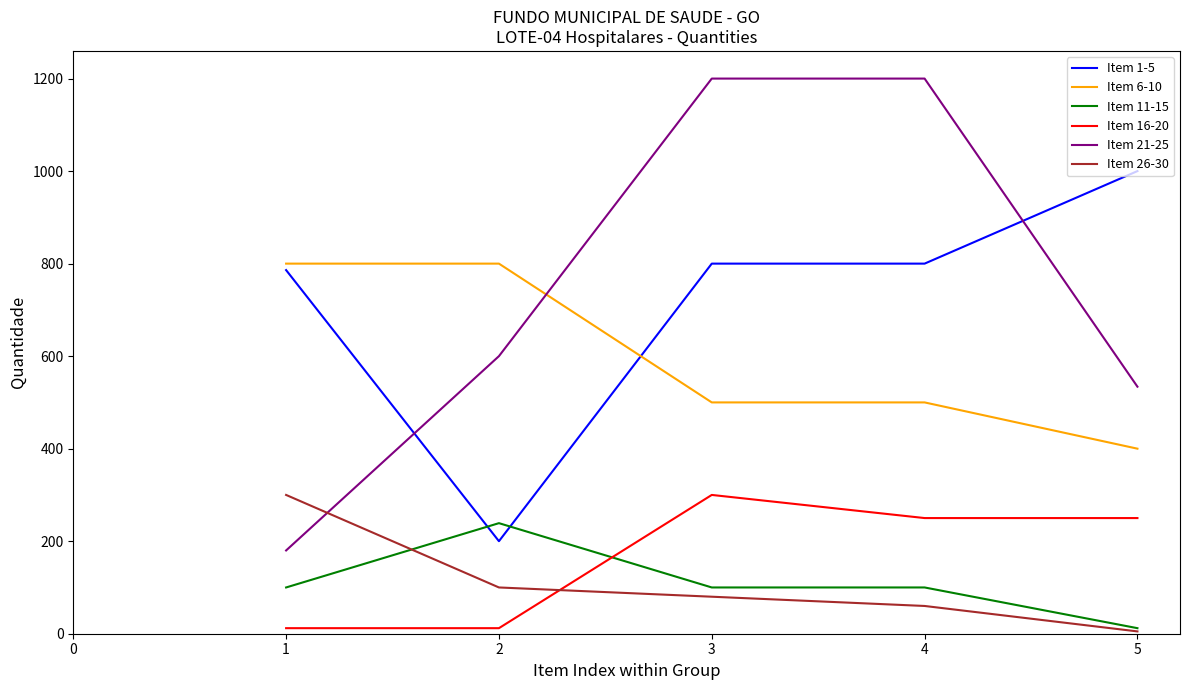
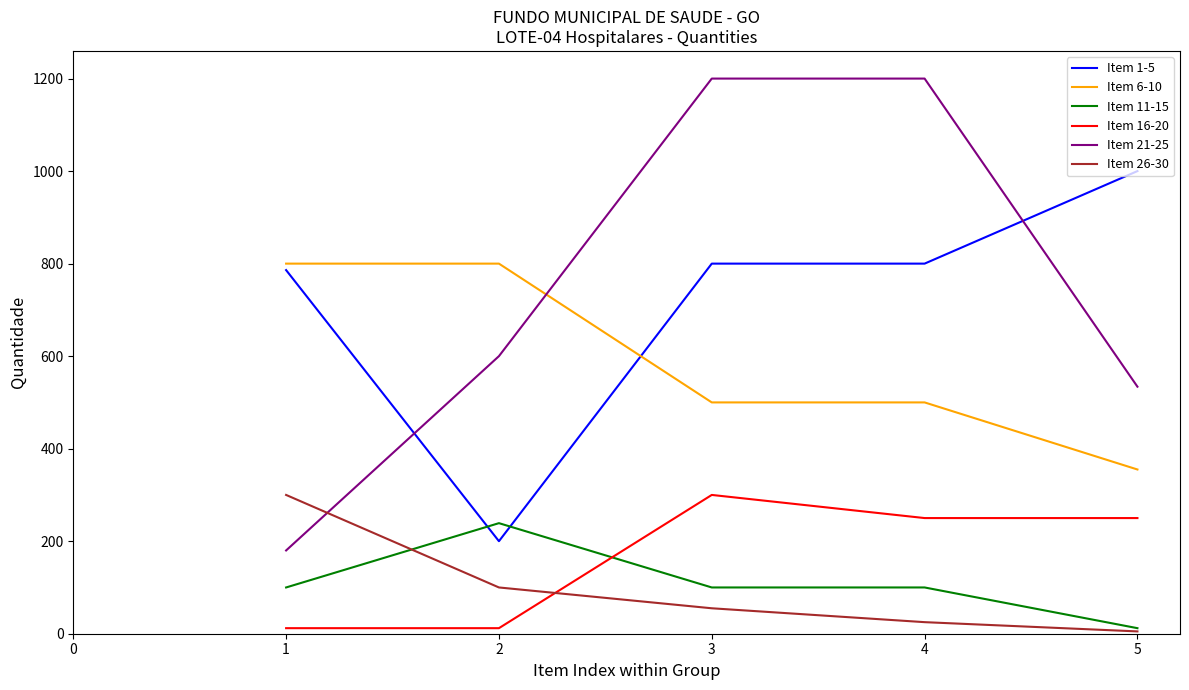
  {
    "Item 1-5": {
      "1": 790,
      "2": 200,
      "3": 800,
      "4": 800
    },
    "Item 6-10": {
      "1": 800,
      "2": 800,
      "3": 500,
      "4": 500,
-     "5": 400
+     "5": 360
    },
    "Item 11-15": {
      "1": 100,
      "2": 240,
      "3": 100,
      "4": 100,
      "5": 10
    },
    "Item 16-20": {
      "1": 10,
      "2": 10,
      "3": 300,
      "4": 250,
      "5": 250
    },
    "Item 21-25": {
      "1": 180,
      "2": 600,
      "3": 1200,
      "4": 1200,
      "5": 530
    },
    "Item 26-30": {
      "1": 300,
      "2": 100,
-     "3": 80,
-     "4": 60,
+     "3": 60,
+     "4": 30,
      "5": 10
    }
  }
